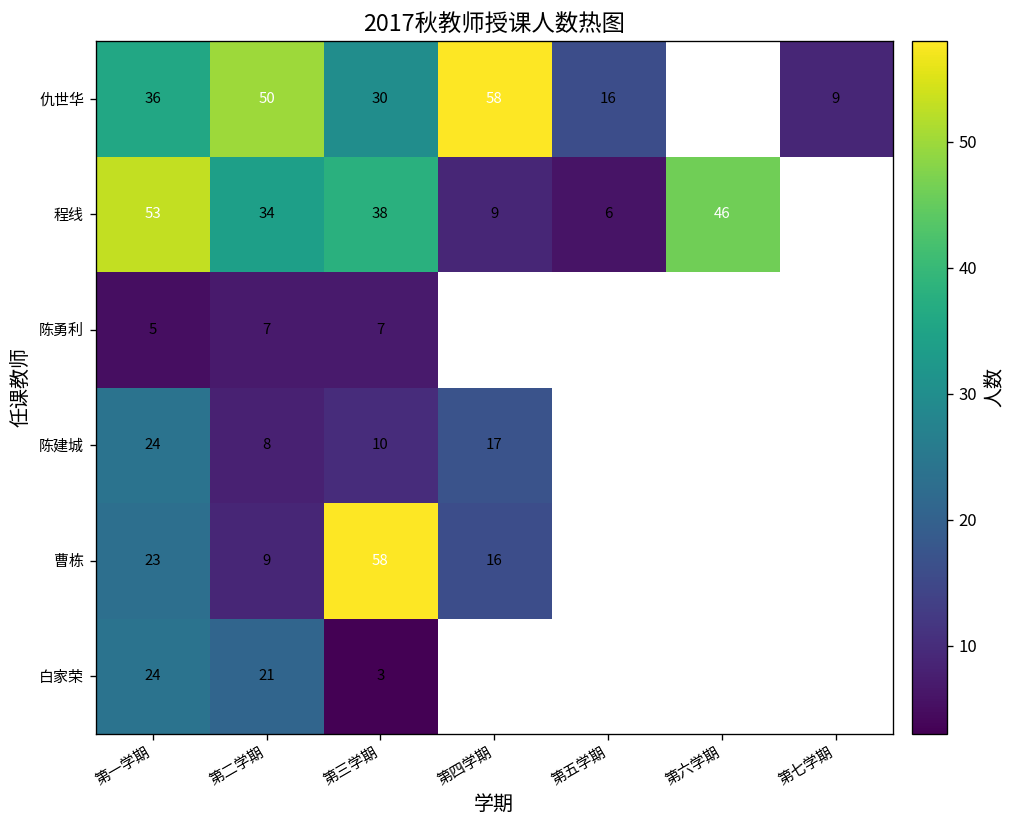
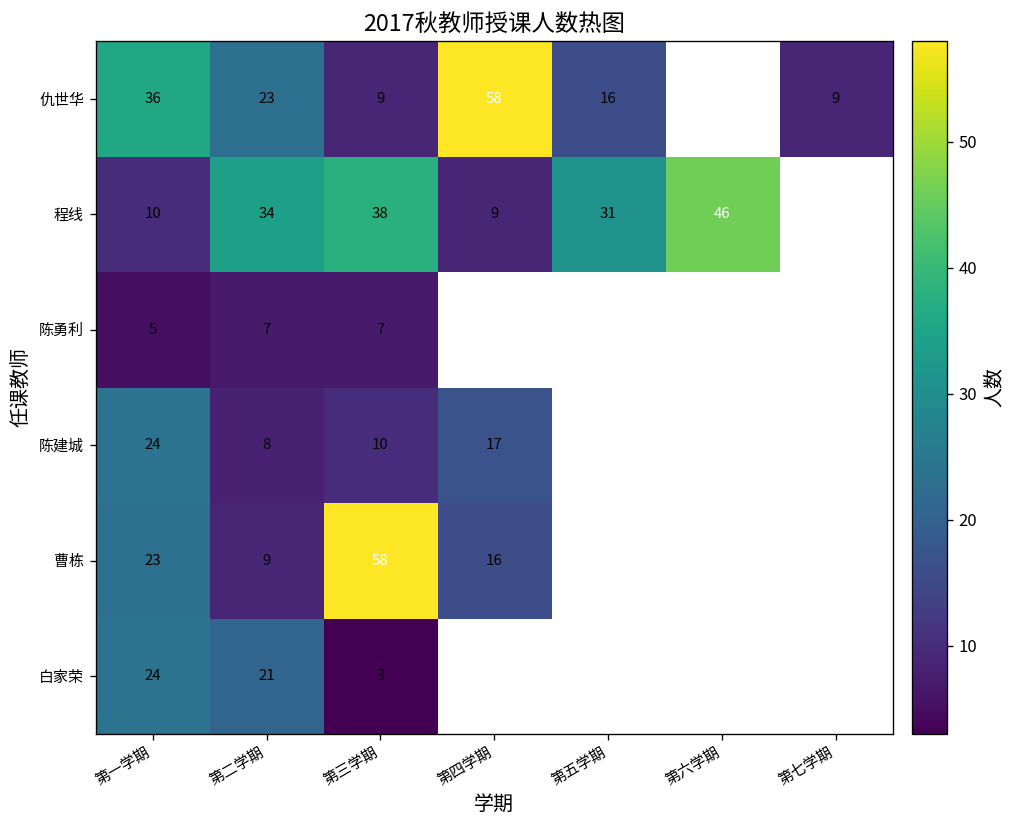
  {
    "仇世华": {
      "第一学期": 36,
-     "第二学期": 50,
-     "第三学期": 30,
+     "第二学期": 23,
+     "第三学期": 9,
      "第四学期": 58,
      "第五学期": 16,
      "第七学期": 9
    },
    "程线": {
-     "第一学期": 53,
+     "第一学期": 10,
      "第二学期": 34,
      "第三学期": 38,
      "第四学期": 9,
-     "第五学期": 6,
+     "第五学期": 31,
      "第六学期": 46
    },
    "陈勇利": {
      "第一学期": 5,
      "第二学期": 7,
      "第三学期": 7
    },
    "陈建城": {
      "第一学期": 24,
      "第二学期": 8,
      "第三学期": 10,
      "第四学期": 17
    },
    "曹栋": {
      "第一学期": 23,
      "第二学期": 9,
      "第三学期": 58,
      "第四学期": 16
    },
    "白家荣": {
      "第一学期": 24,
      "第二学期": 21,
      "第三学期": 3
    }
  }
